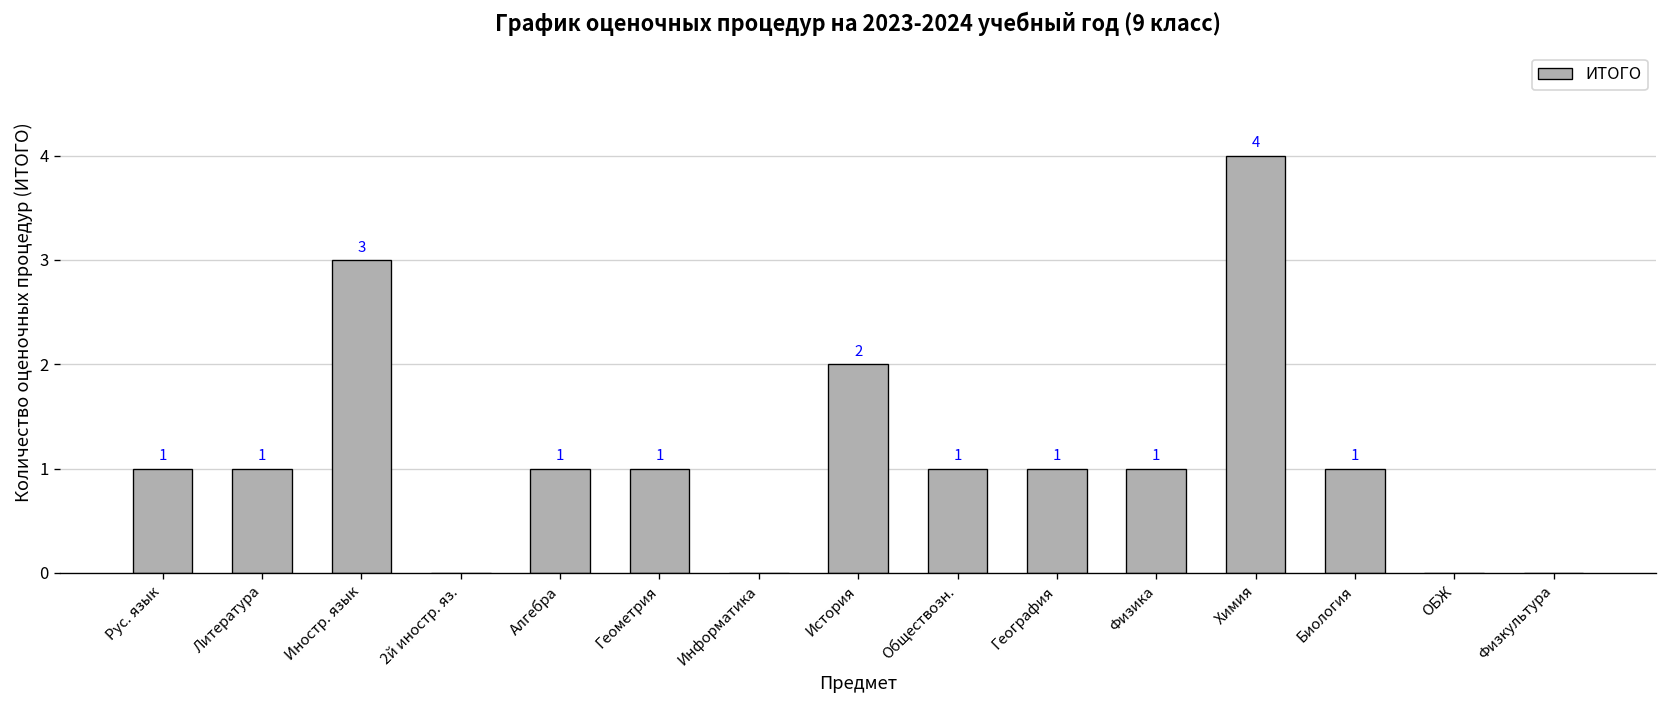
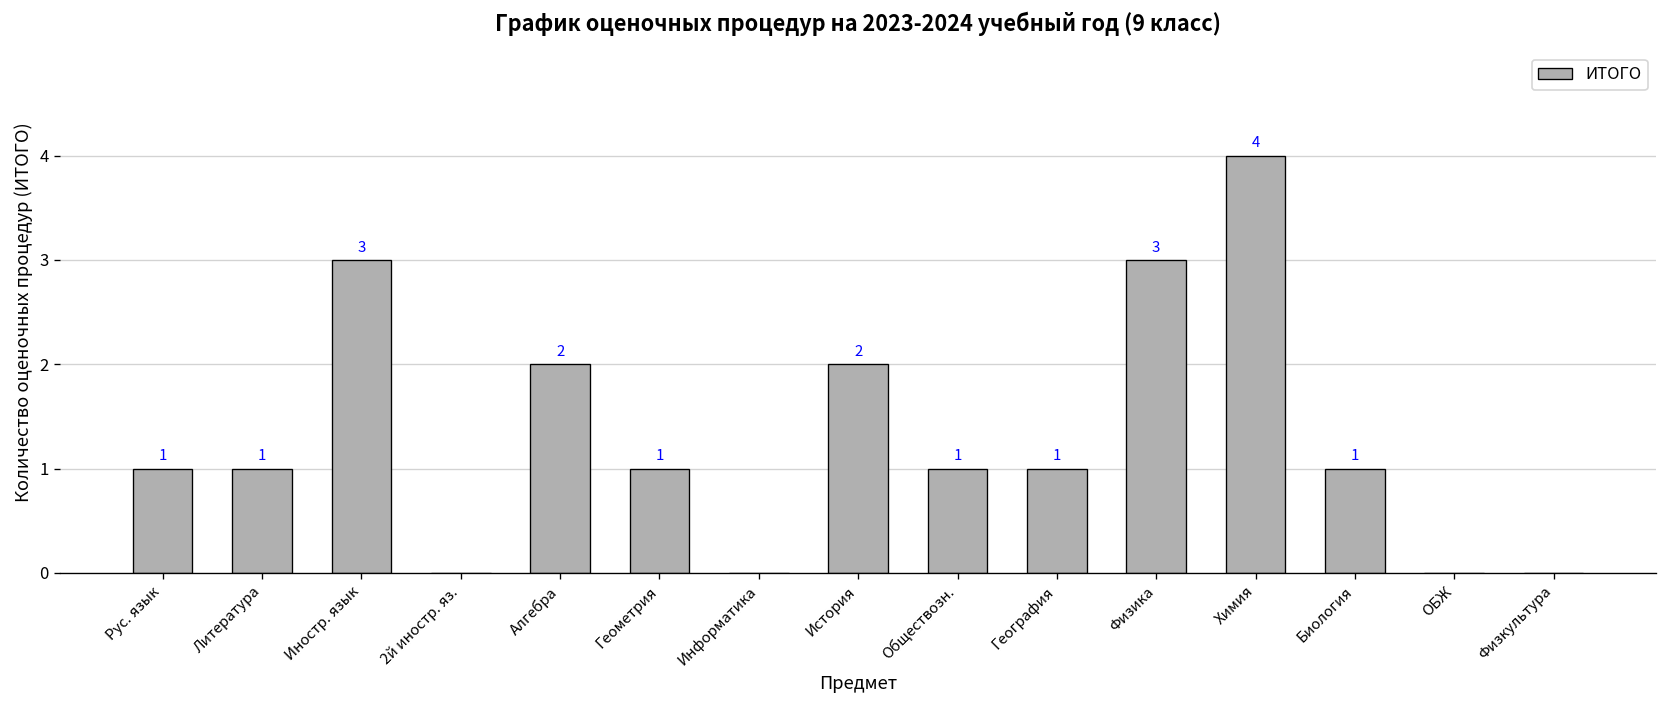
  {
    "Рус. язык": 1,
    "Литература": 1,
    "Иностр. язык": 3,
-   "Алгебра": 1,
+   "Алгебра": 2,
    "Геометрия": 1,
    "История": 2,
    "Обществозн.": 1,
    "География": 1,
-   "Физика": 1,
+   "Физика": 3,
    "Химия": 4,
    "Биология": 1
  }
